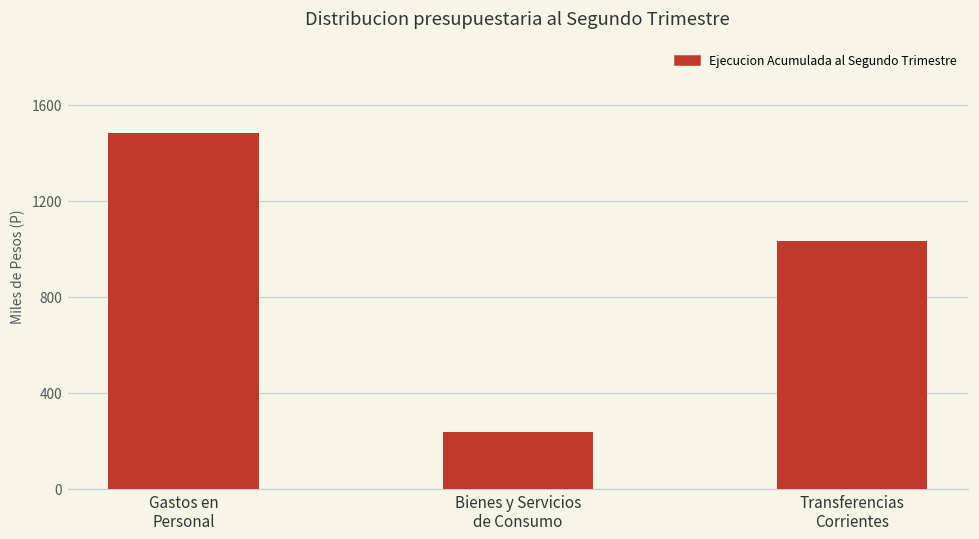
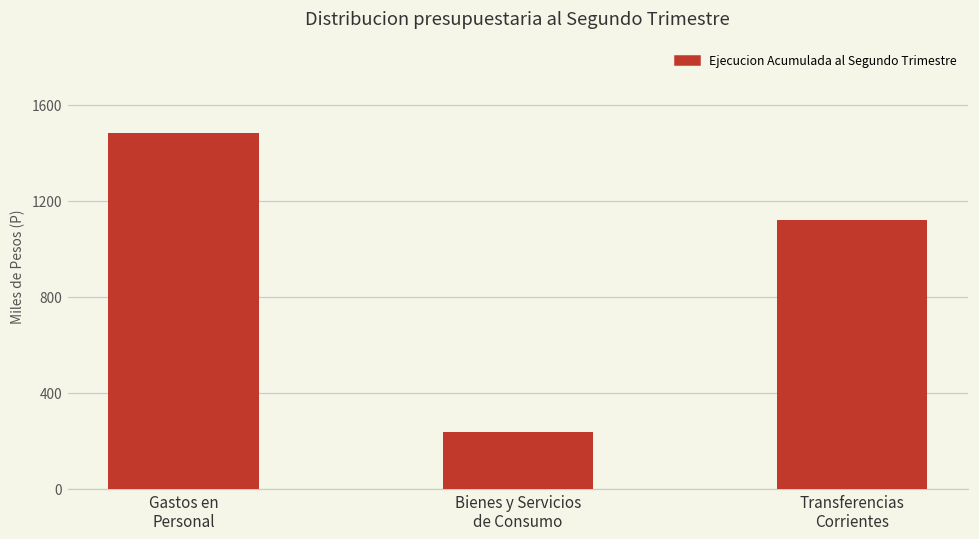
  {
    "Gastos en Personal": 1490,
    "Bienes y Servicios de Consumo": 240,
-   "Transferencias Corrientes": 1040
+   "Transferencias Corrientes": 1120
  }
